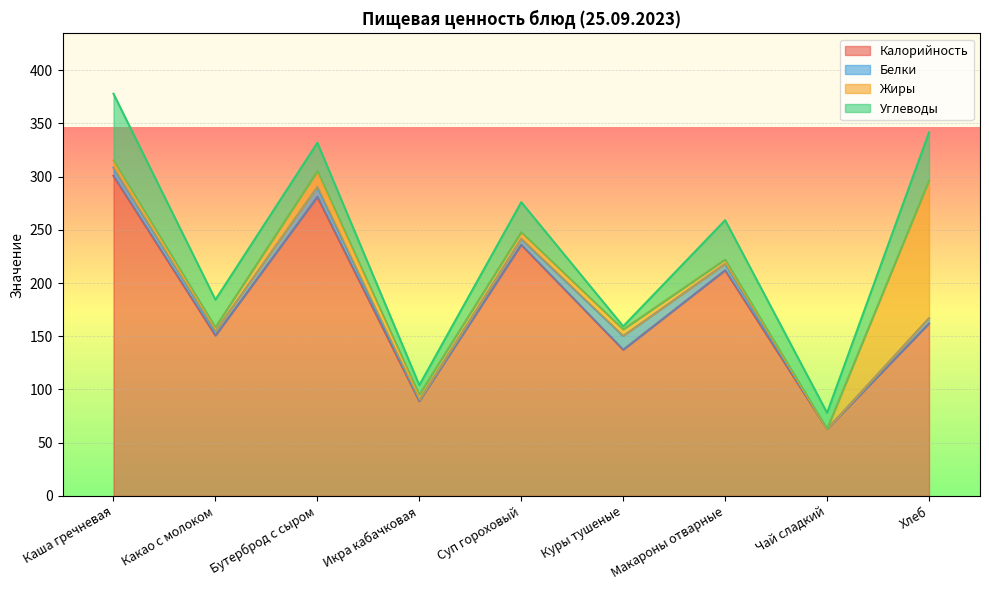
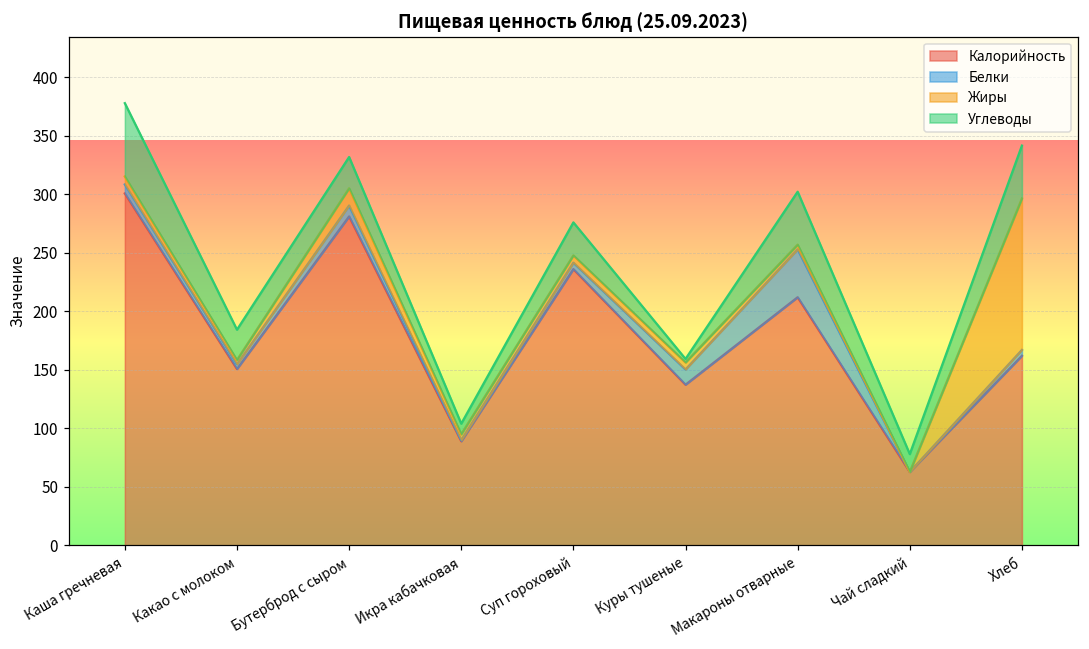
  {
    "Калорийность": {
      "Каша гречневая": 301,
      "Какао с молоком": 151,
      "Бутерброд с сыром": 281,
      "Суп гороховый": 236,
      "Куры тушеные": 137,
      "Макароны отварные": 212,
      "Хлеб": 162
    },
    "Белки": {
      "Каша гречневая": 8,
      "Какао с молоком": 4,
      "Бутерброд с сыром": 9,
      "Суп гороховый": 6,
      "Куры тушеные": 13,
-     "Макароны отварные": 6,
+     "Макароны отварные": 41,
      "Хлеб": 5
    },
    "Жиры": {
      "Каша гречневая": 7,
      "Какао с молоком": 4,
      "Бутерброд с сыром": 15,
      "Икра кабачковая": 5,
      "Суп гороховый": 6,
      "Куры тушеные": 6,
      "Макароны отварные": 4,
      "Хлеб": 129
    },
    "Углеводы": {
      "Каша гречневая": 63,
      "Какао с молоком": 26,
      "Бутерброд с сыром": 27,
      "Икра кабачковая": 9,
      "Суп гороховый": 28,
      "Куры тушеные": 3,
-     "Макароны отварные": 37,
+     "Макароны отварные": 45,
      "Чай сладкий": 15,
      "Хлеб": 45
    }
  }
